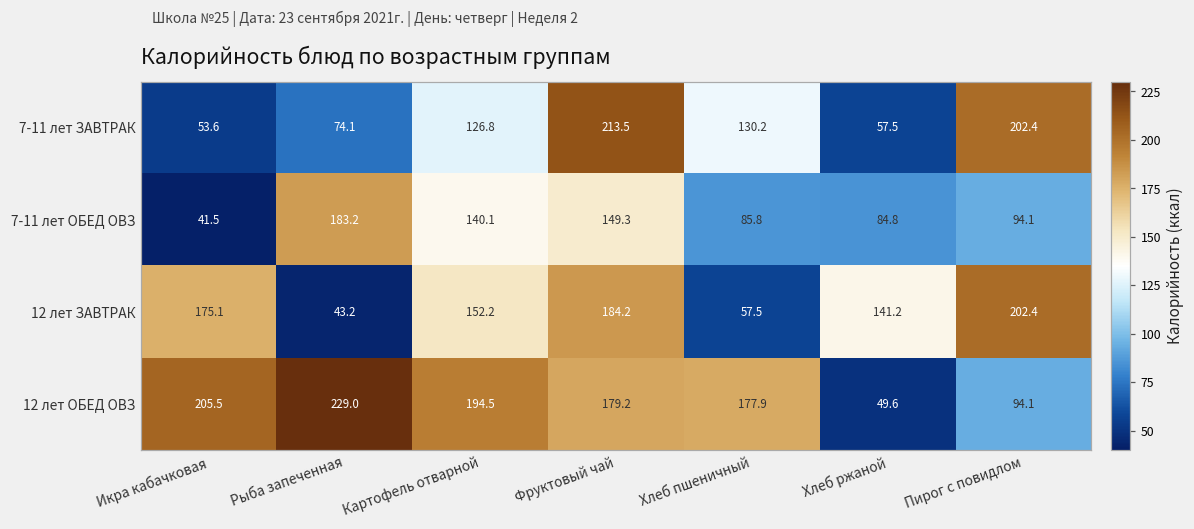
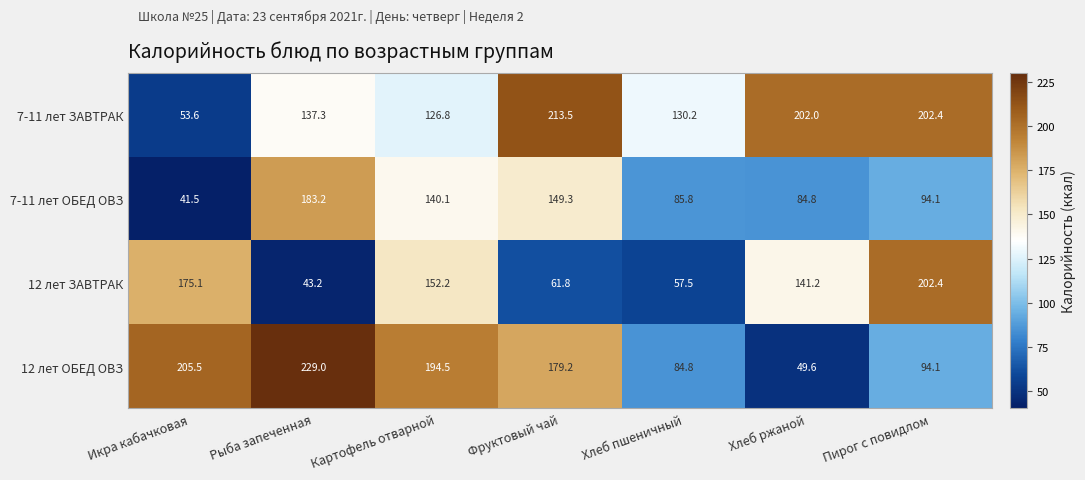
  {
    "7-11 лет ЗАВТРАК": {
      "Икра кабачковая": 53.6,
-     "Рыба запеченная": 74.1,
+     "Рыба запеченная": 137.3,
      "Картофель отварной": 126.8,
      "Фруктовый чай": 213.5,
      "Хлеб пшеничный": 130.2,
-     "Хлеб ржаной": 57.5,
+     "Хлеб ржаной": 202.0,
      "Пирог с повидлом": 202.4
    },
    "7-11 лет ОБЕД ОВЗ": {
      "Икра кабачковая": 41.5,
      "Рыба запеченная": 183.2,
      "Картофель отварной": 140.1,
      "Фруктовый чай": 149.3,
      "Хлеб пшеничный": 85.8,
      "Хлеб ржаной": 84.8,
      "Пирог с повидлом": 94.1
    },
    "12 лет ЗАВТРАК": {
      "Икра кабачковая": 175.1,
      "Рыба запеченная": 43.2,
      "Картофель отварной": 152.2,
-     "Фруктовый чай": 184.2,
+     "Фруктовый чай": 61.8,
      "Хлеб пшеничный": 57.5,
      "Хлеб ржаной": 141.2,
      "Пирог с повидлом": 202.4
    },
    "12 лет ОБЕД ОВЗ": {
      "Икра кабачковая": 205.5,
      "Рыба запеченная": 229.0,
      "Картофель отварной": 194.5,
      "Фруктовый чай": 179.2,
-     "Хлеб пшеничный": 177.9,
+     "Хлеб пшеничный": 84.8,
      "Хлеб ржаной": 49.6,
      "Пирог с повидлом": 94.1
    }
  }
